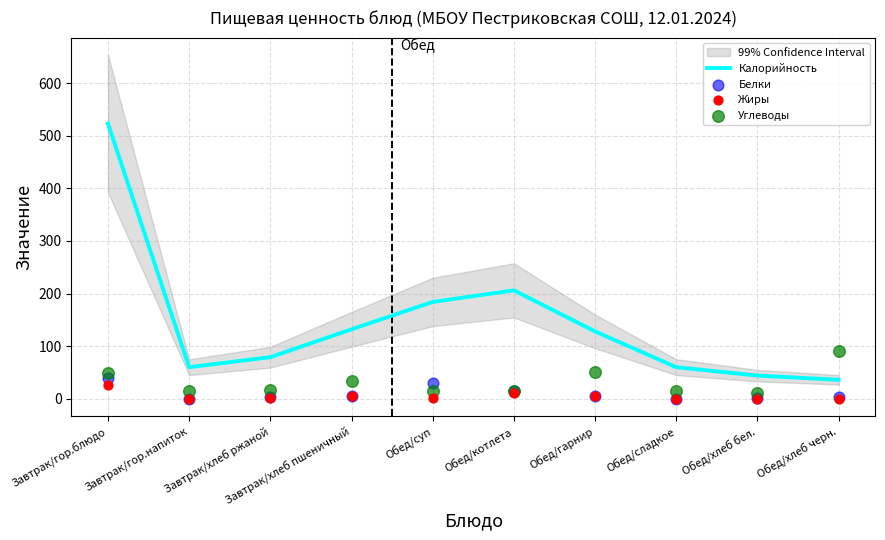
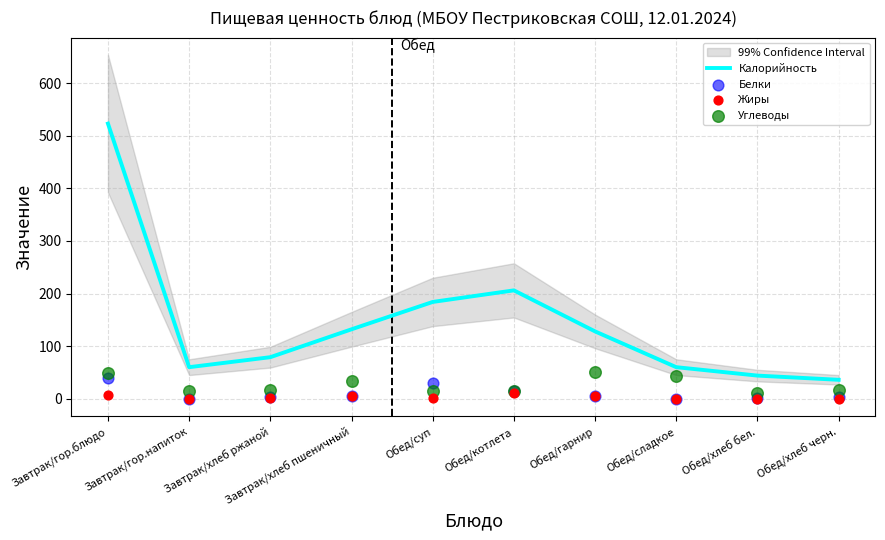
  {
    "Калорийность": {
      "Завтрак/гор.блюдо": 520,
      "Завтрак/гор.напиток": 60,
      "Завтрак/хлеб ржаной": 80,
      "Завтрак/хлеб пшеничный": 130,
      "Обед/суп": 180,
      "Обед/котлета": 210,
      "Обед/гарнир": 130,
      "Обед/сладкое": 60,
      "Обед/хлеб бел.": 40,
      "Обед/хлеб черн.": 40
    },
    "Жиры": {
-     "Завтрак/гор.блюдо": 30
+     "Завтрак/гор.блюдо": 10
    },
    "Углеводы": {
-     "Обед/сладкое": 20,
-     "Обед/хлеб черн.": 90
+     "Обед/сладкое": 40,
+     "Обед/хлеб черн.": 20
    }
  }
